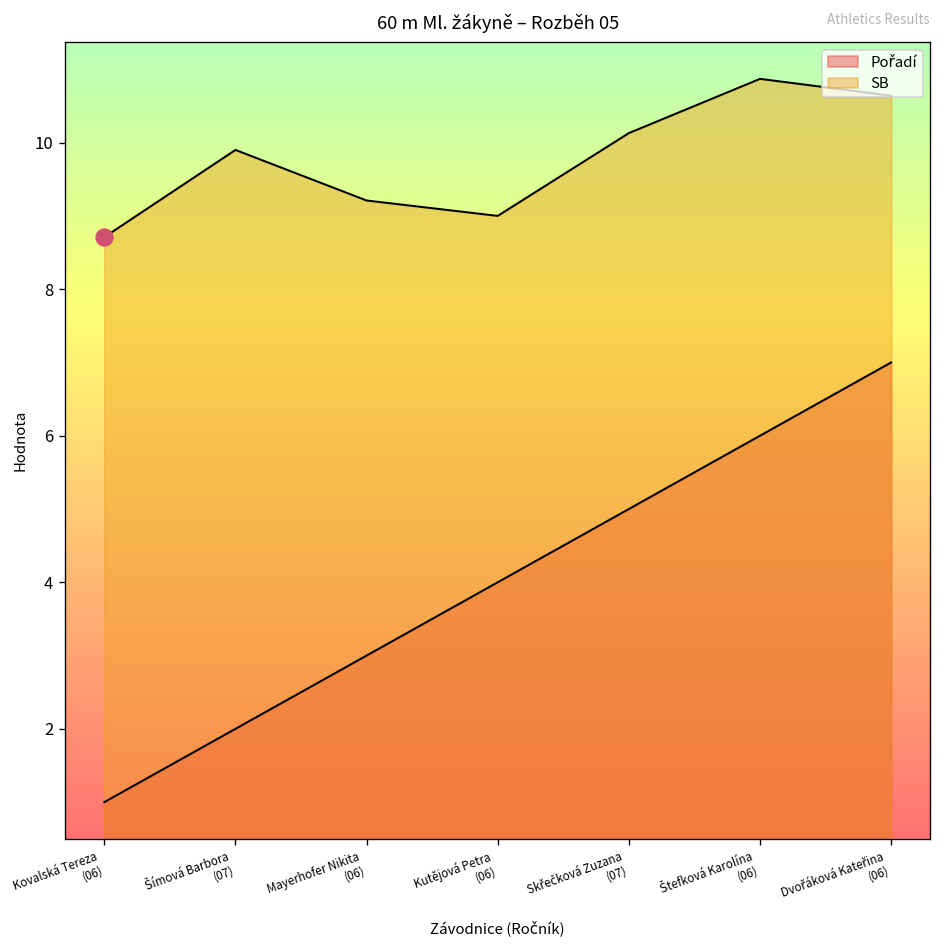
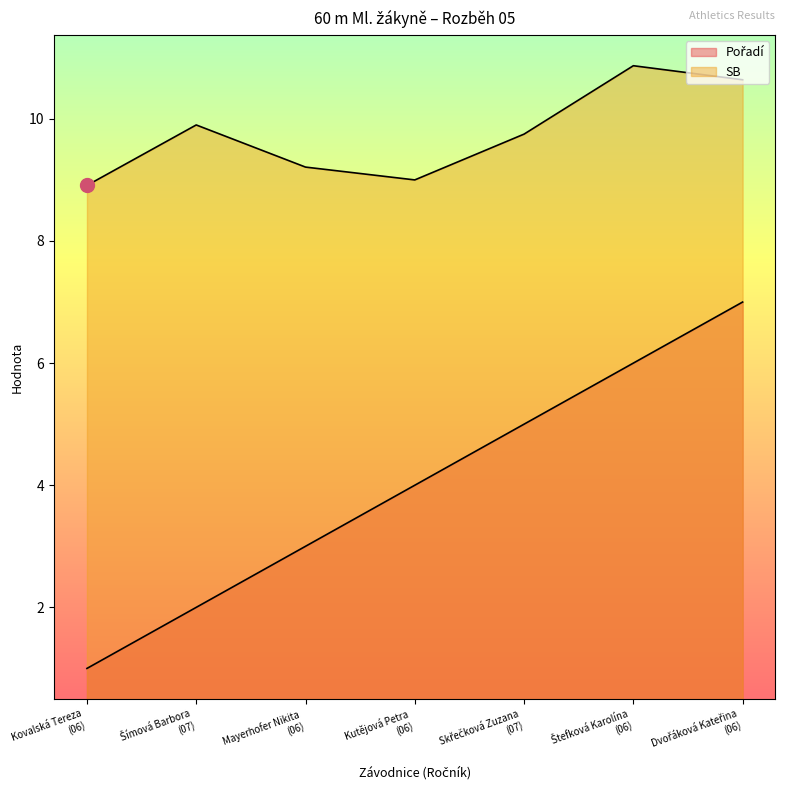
  {
    "SB": {
-     "Kovalská Tereza (06)": 8.7,
+     "Kovalská Tereza (06)": 8.9,
      "Šímová Barbora (07)": 9.9,
      "Mayerhofer Nikita (06)": 9.2,
      "Kutějová Petra (06)": 9.0,
-     "Skřečková Zuzana (07)": 10.1,
+     "Skřečková Zuzana (07)": 9.8,
      "Štefková Karolína (06)": 10.9
    }
  }
